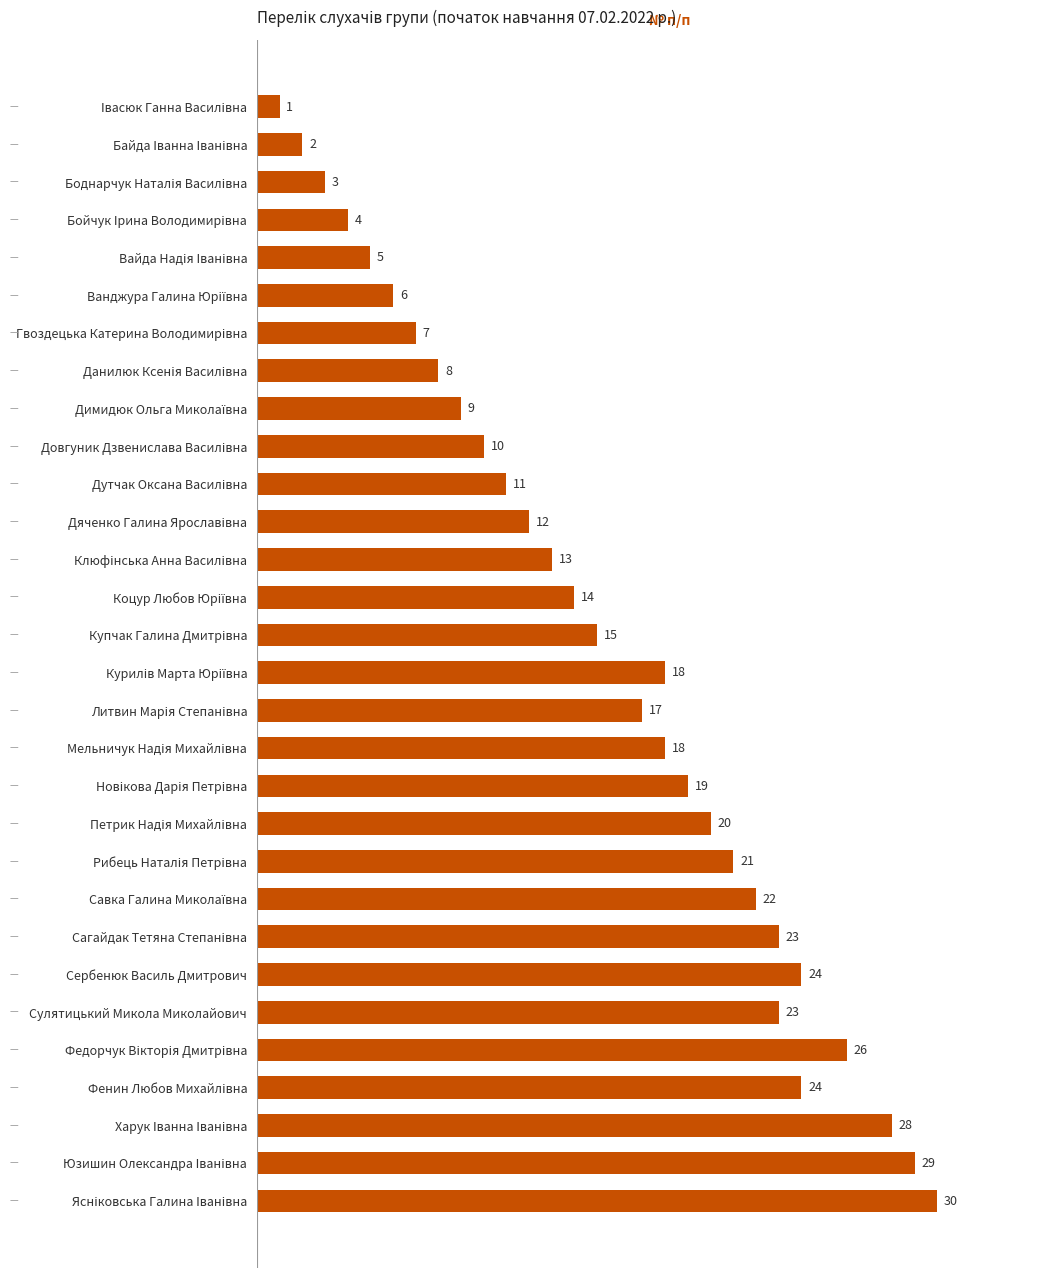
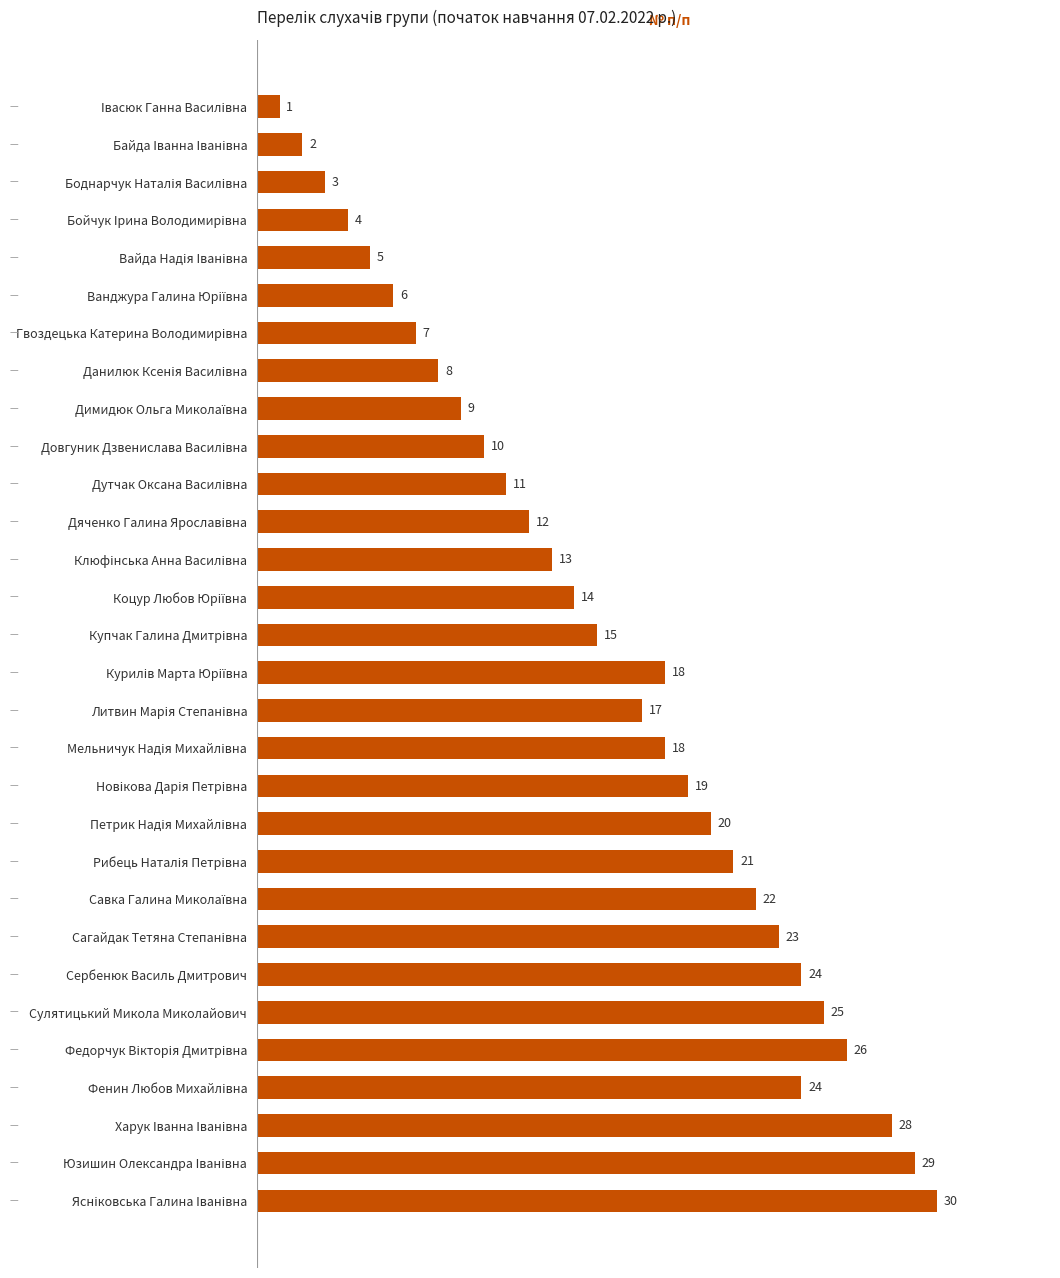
  {
    "Івасюк Ганна Василівна": 1,
    "Байда Іванна Іванівна": 2,
    "Боднарчук Наталія Василівна": 3,
    "Бойчук Ірина Володимирівна": 4,
    "Вайда Надія Іванівна": 5,
    "Ванджура Галина Юріївна": 6,
    "Гвоздецька Катерина Володимирівна": 7,
    "Данилюк Ксенія Василівна": 8,
    "Димидюк Ольга Миколаївна": 9,
    "Довгуник Дзвенислава Василівна": 10,
    "Дутчак Оксана Василівна": 11,
    "Дяченко Галина Ярославівна": 12,
    "Клюфінська Анна Василівна": 13,
    "Коцур Любов Юріївна": 14,
    "Купчак Галина Дмитрівна": 15,
    "Курилів Марта Юріївна": 18,
    "Литвин Марія Степанівна": 17,
    "Мельничук Надія Михайлівна": 18,
    "Новікова Дарія Петрівна": 19,
    "Петрик Надія Михайлівна": 20,
    "Рибець Наталія Петрівна": 21,
    "Савка Галина Миколаївна": 22,
    "Сагайдак Тетяна Степанівна": 23,
    "Сербенюк Василь Дмитрович": 24,
-   "Сулятицький Микола Миколайович": 23,
+   "Сулятицький Микола Миколайович": 25,
    "Федорчук Вікторія Дмитрівна": 26,
    "Фенин Любов Михайлівна": 24,
    "Харук Іванна Іванівна": 28,
    "Юзишин Олександра Іванівна": 29,
    "Ясніковська Галина Іванівна": 30
  }
